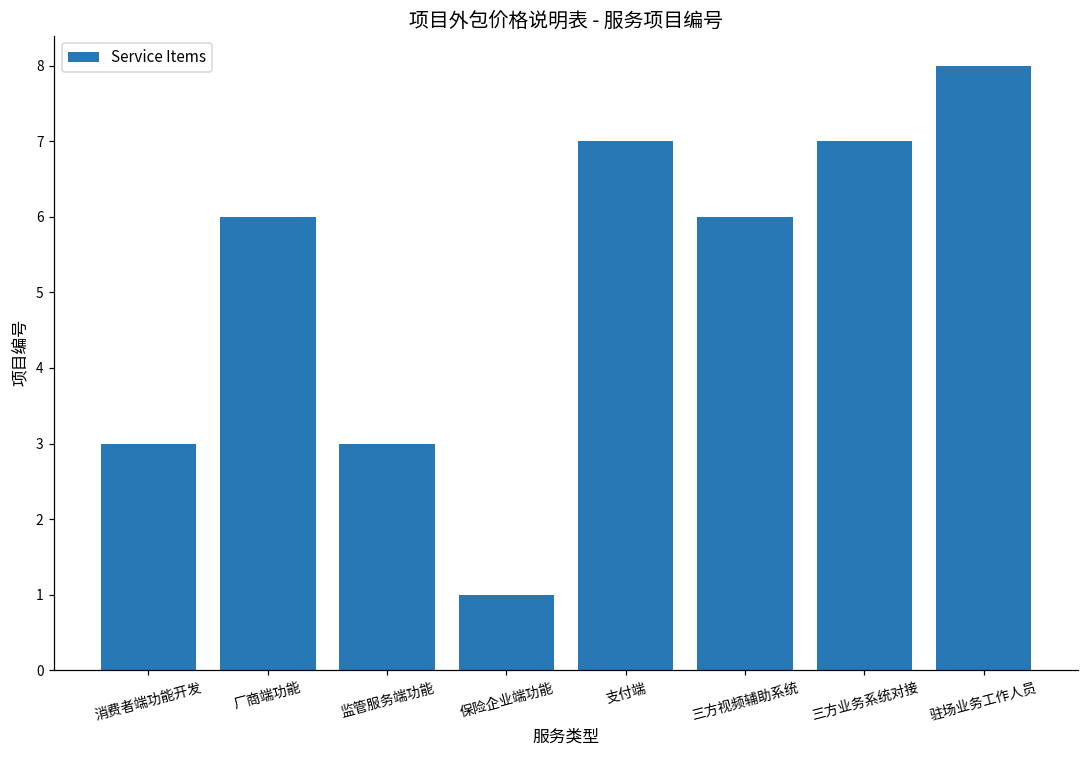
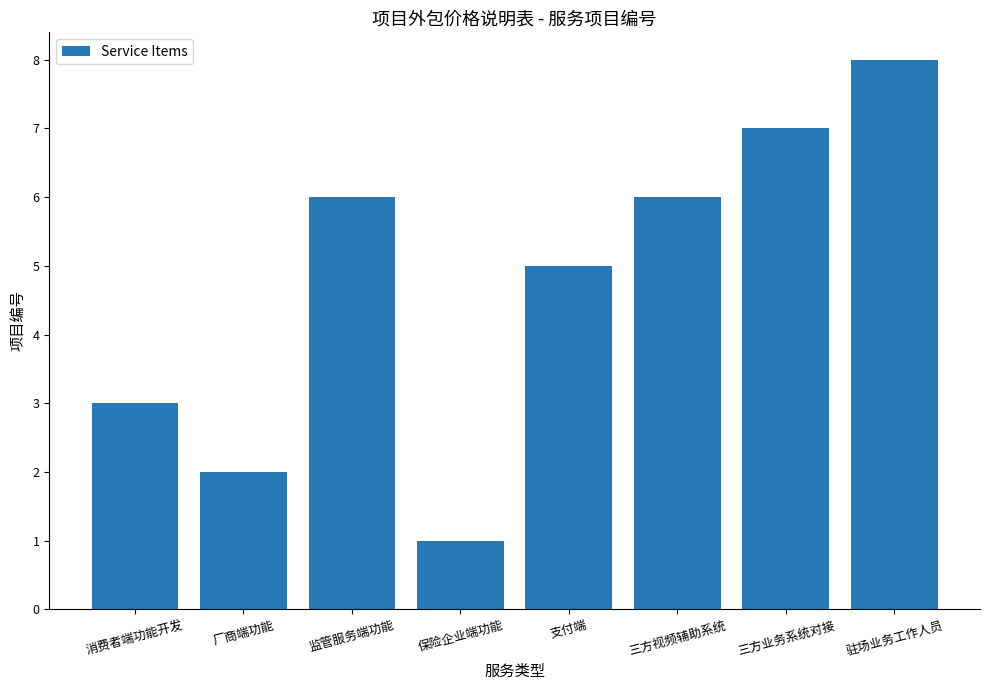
  {
    "消费者端功能开发": 3,
-   "厂商端功能": 6,
-   "监管服务端功能": 3,
+   "厂商端功能": 2,
+   "监管服务端功能": 6,
    "保险企业端功能": 1,
-   "支付端": 7,
+   "支付端": 5,
    "三方视频辅助系统": 6,
    "三方业务系统对接": 7,
    "驻场业务工作人员": 8
  }
